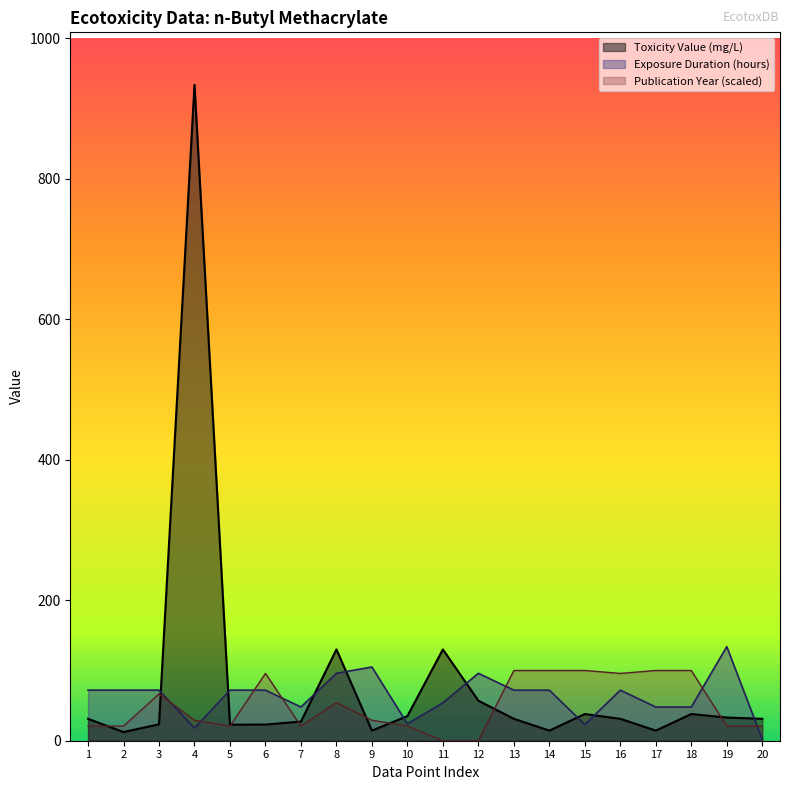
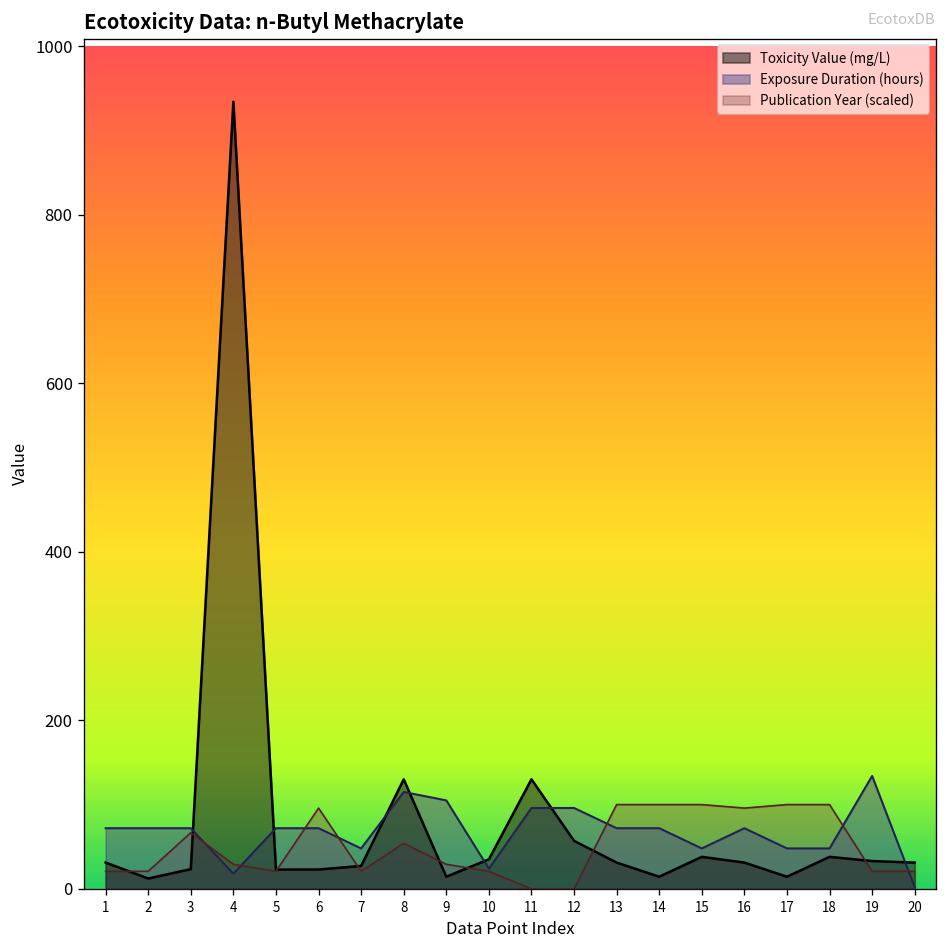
  {
    "Exposure Duration (hours)": {
      "1": 70,
      "2": 70,
      "3": 70,
      "4": 20,
      "5": 70,
      "6": 70,
      "7": 50,
-     "8": 100,
+     "8": 120,
      "9": 110,
-     "11": 50,
+     "11": 100,
      "12": 100,
      "13": 70,
      "14": 70,
-     "15": 20,
+     "15": 50,
      "16": 70,
      "17": 50,
      "18": 50,
      "19": 130,
      "20": 0
    }
  }
